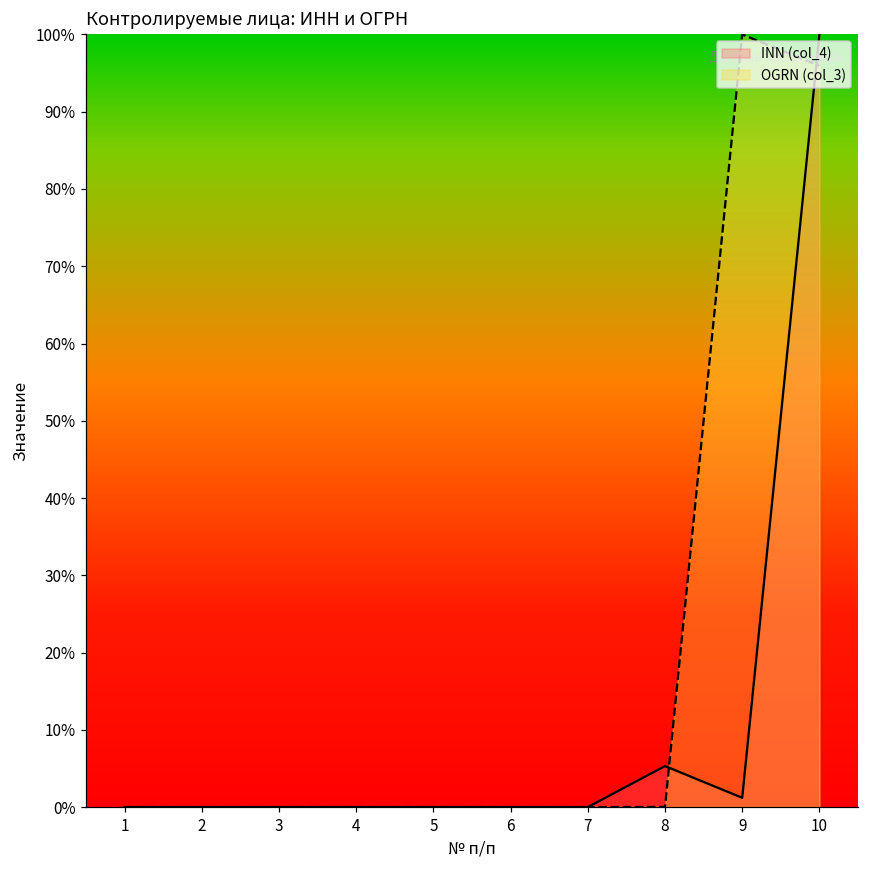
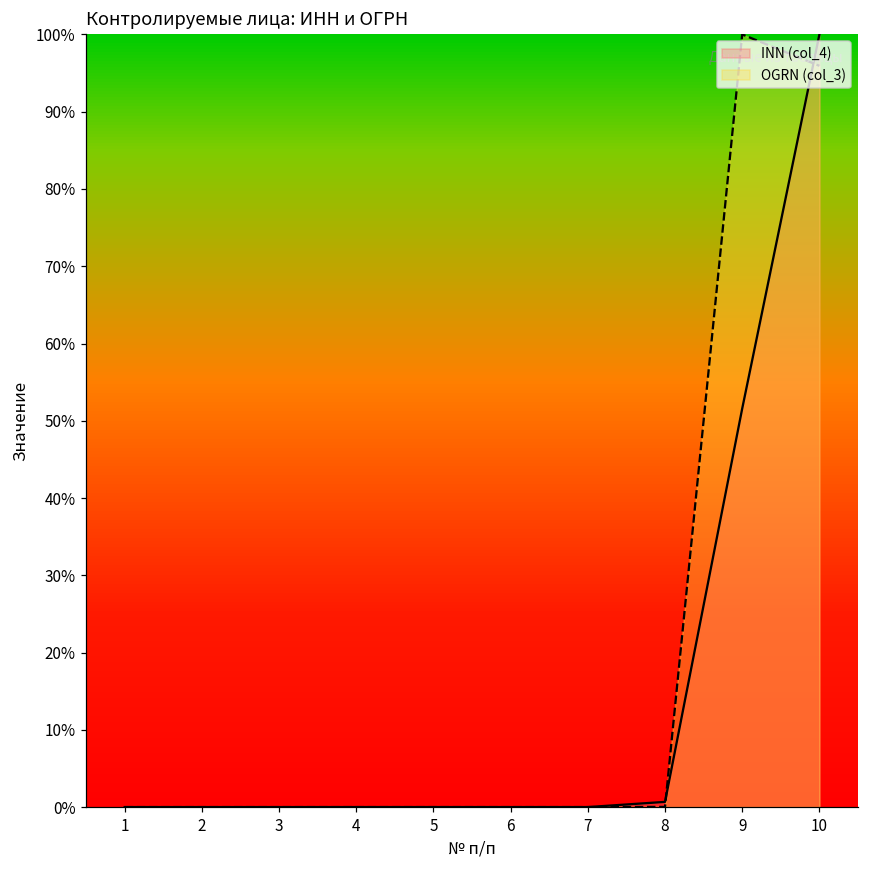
  {
    "INN (col_4)": {
-     "8": "5%",
-     "9": "1%",
+     "8": "1%",
+     "9": "52%",
      "10": "100%"
    },
    "OGRN (col_3)": {
      "8": "0%",
      "9": "100%"
    }
  }
